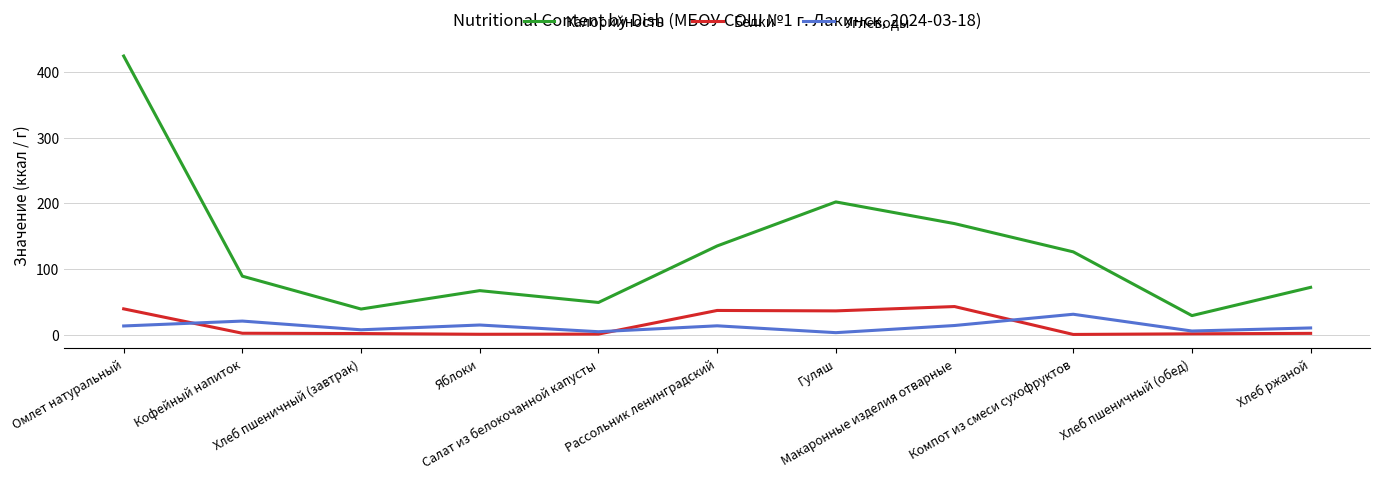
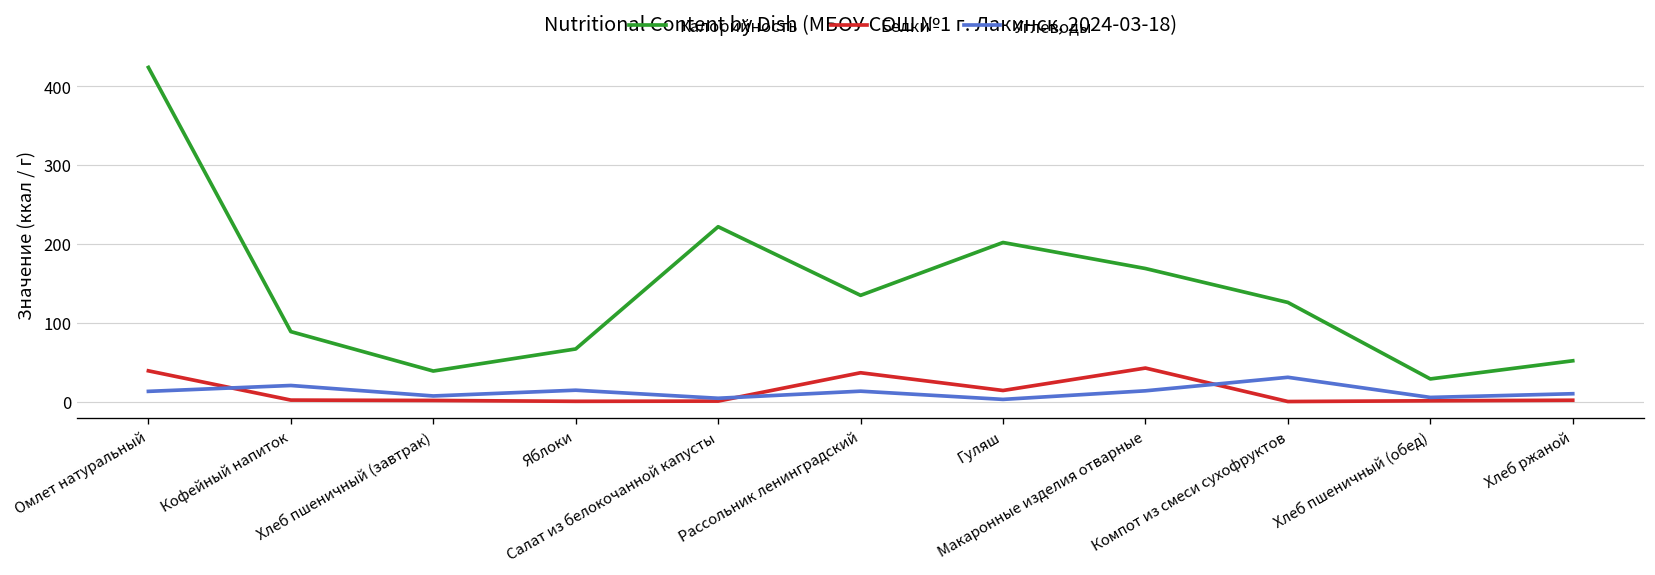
  {
    "Калорийность": {
      "Омлет натуральный": 420,
      "Кофейный напиток": 90,
      "Хлеб пшеничный (завтрак)": 40,
      "Яблоки": 70,
-     "Салат из белокочанной капусты": 50,
+     "Салат из белокочанной капусты": 220,
      "Рассольник ленинградский": 140,
      "Гуляш": 200,
      "Макаронные изделия отварные": 170,
      "Компот из смеси сухофруктов": 130,
      "Хлеб пшеничный (обед)": 30,
-     "Хлеб ржаной": 70
+     "Хлеб ржаной": 50
    },
    "Белки": {
      "Омлет натуральный": 40,
      "Кофейный напиток": 0,
      "Хлеб пшеничный (завтрак)": 0,
      "Яблоки": 0,
      "Рассольник ленинградский": 40,
-     "Гуляш": 40,
+     "Гуляш": 10,
      "Макаронные изделия отварные": 40,
      "Компот из смеси сухофруктов": 0,
      "Хлеб пшеничный (обед)": 0,
      "Хлеб ржаной": 0
    },
    "Углеводы": {
      "Омлет натуральный": 10,
      "Кофейный напиток": 20,
      "Хлеб пшеничный (завтрак)": 10,
      "Яблоки": 10,
      "Рассольник ленинградский": 10,
      "Гуляш": 0,
      "Макаронные изделия отварные": 10,
      "Компот из смеси сухофруктов": 30,
      "Хлеб пшеничный (обед)": 10,
      "Хлеб ржаной": 10
    }
  }
